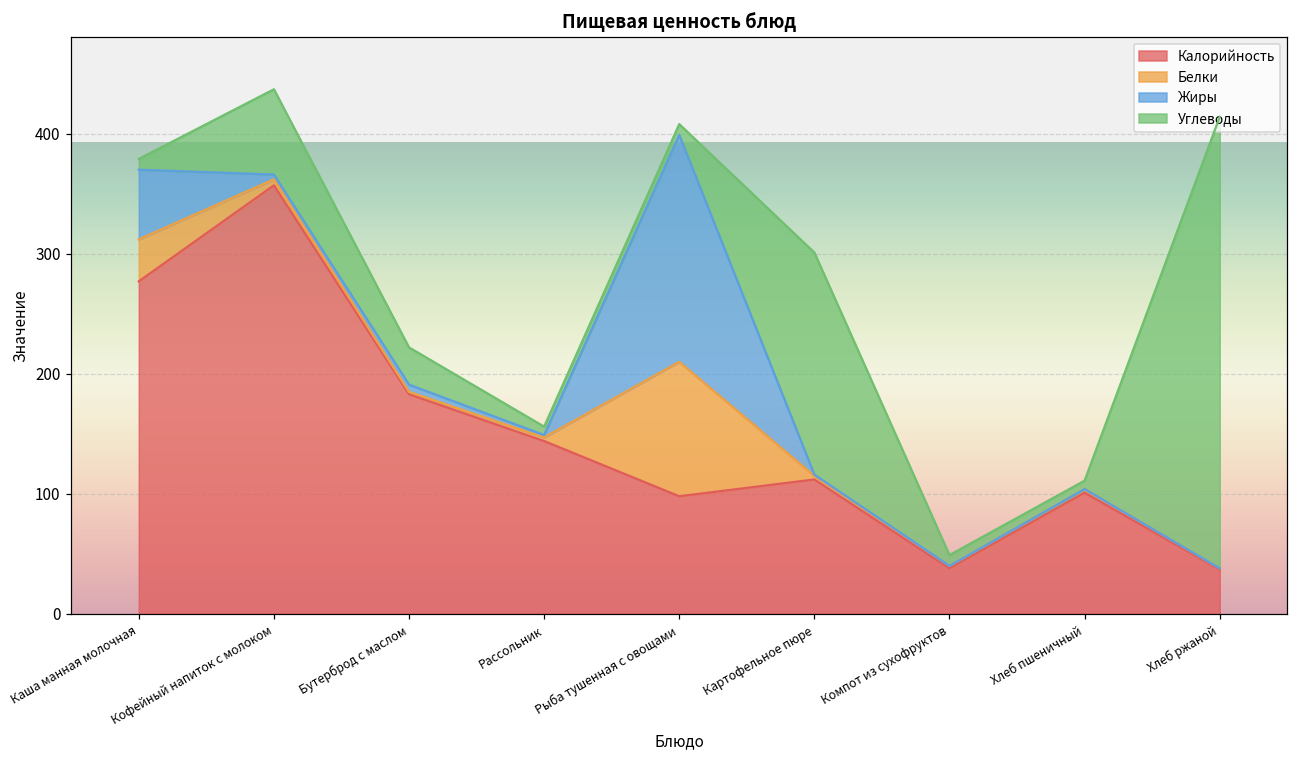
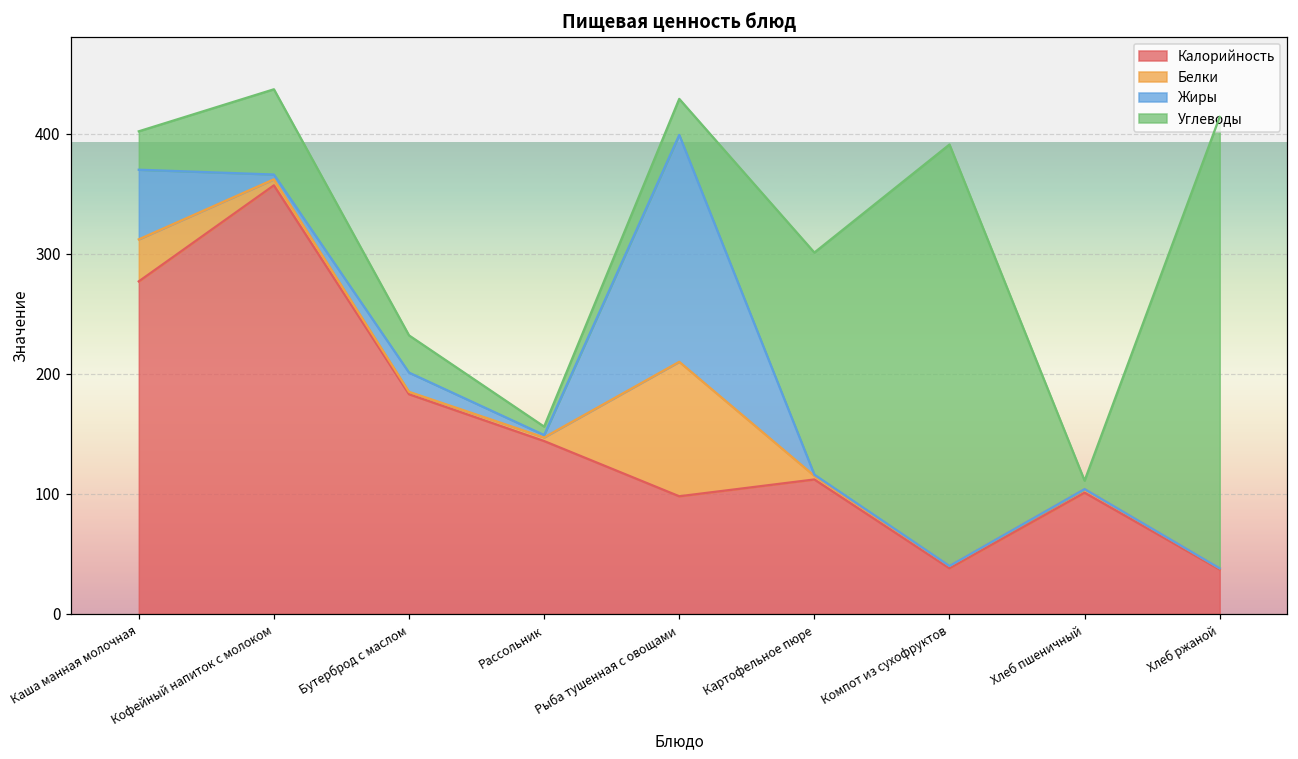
  {
    "Калорийность": {
      "Каша манная молочная": 277,
      "Кофейный напиток с молоком": 357,
      "Рассольник": 144,
      "Рыба тушенная с овощами": 98,
      "Картофельное пюре": 112,
      "Хлеб пшеничный": 101
    },
    "Белки": {
      "Каша манная молочная": 35,
      "Кофейный напиток с молоком": 5,
      "Рыба тушенная с овощами": 112
    },
    "Жиры": {
      "Каша манная молочная": 58,
      "Кофейный напиток с молоком": 4,
-     "Бутерброд с маслом": 6,
+     "Бутерброд с маслом": 16,
      "Рыба тушенная с овощами": 189
    },
    "Углеводы": {
-     "Каша манная молочная": 9,
+     "Каша манная молочная": 32,
      "Кофейный напиток с молоком": 71,
      "Бутерброд с маслом": 31,
      "Рассольник": 7,
-     "Рыба тушенная с овощами": 9,
+     "Рыба тушенная с овощами": 30,
      "Картофельное пюре": 185,
-     "Компот из сухофруктов": 9,
+     "Компот из сухофруктов": 351,
      "Хлеб пшеничный": 7
    }
  }
